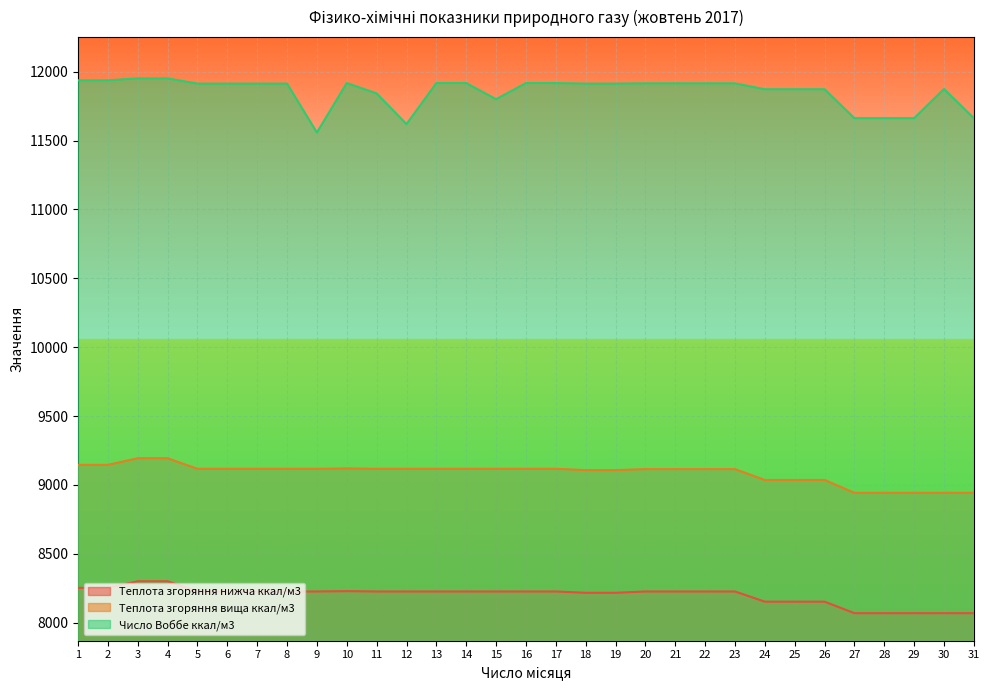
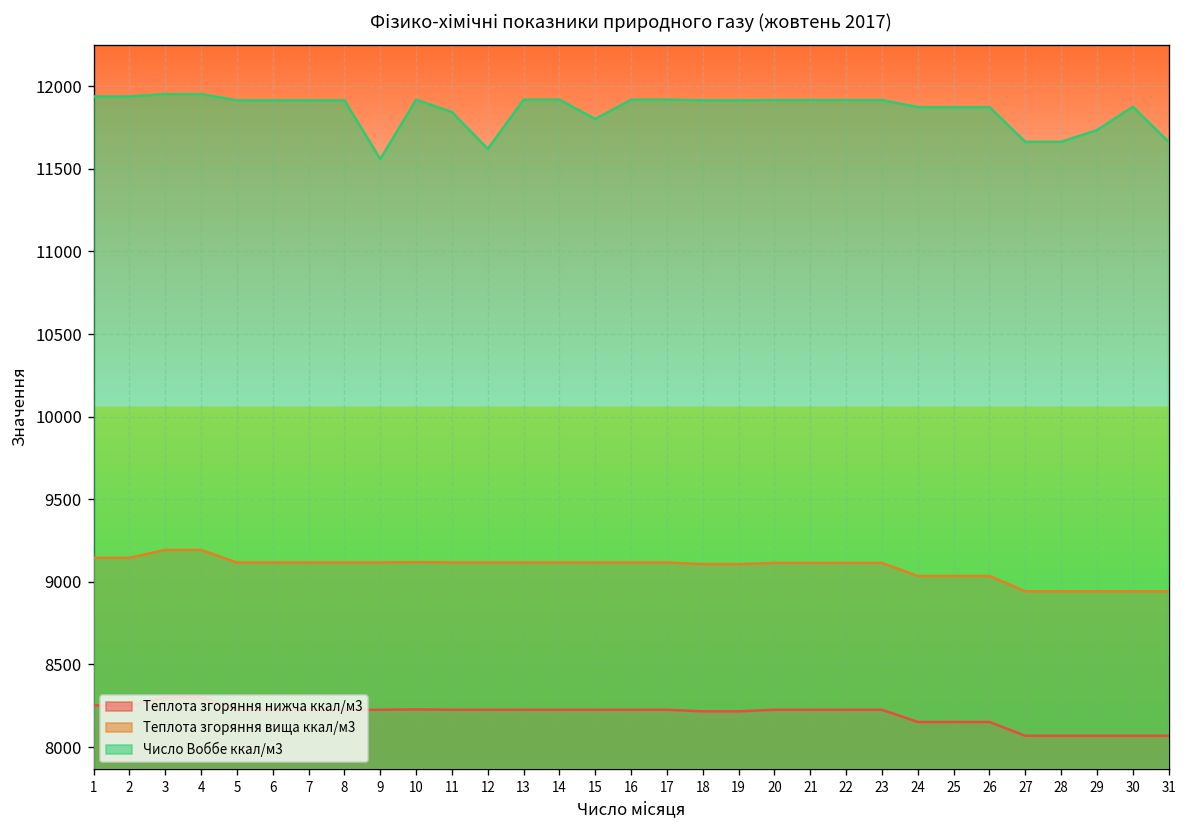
  {
    "Число Воббе ккал/м3": {
      "1": 11940,
      "2": 11940,
      "3": 11950,
      "4": 11950,
      "5": 11910,
      "6": 11910,
      "7": 11910,
      "8": 11910,
      "9": 11560,
      "10": 11920,
      "11": 11840,
      "12": 11620,
      "13": 11920,
      "14": 11920,
      "15": 11800,
      "16": 11920,
      "17": 11920,
      "18": 11910,
      "19": 11910,
      "20": 11920,
      "21": 11920,
      "22": 11920,
      "23": 11920,
      "24": 11870,
      "25": 11870,
      "26": 11870,
      "27": 11660,
      "28": 11660,
-     "29": 11660,
+     "29": 11730,
      "30": 11880,
      "31": 11660
    }
  }
